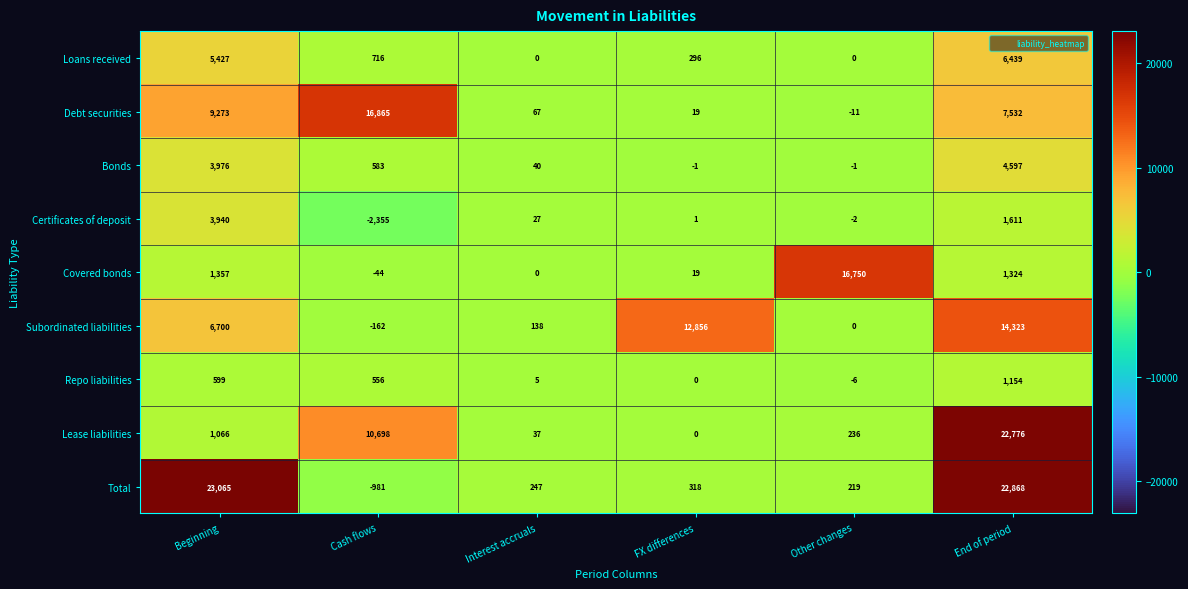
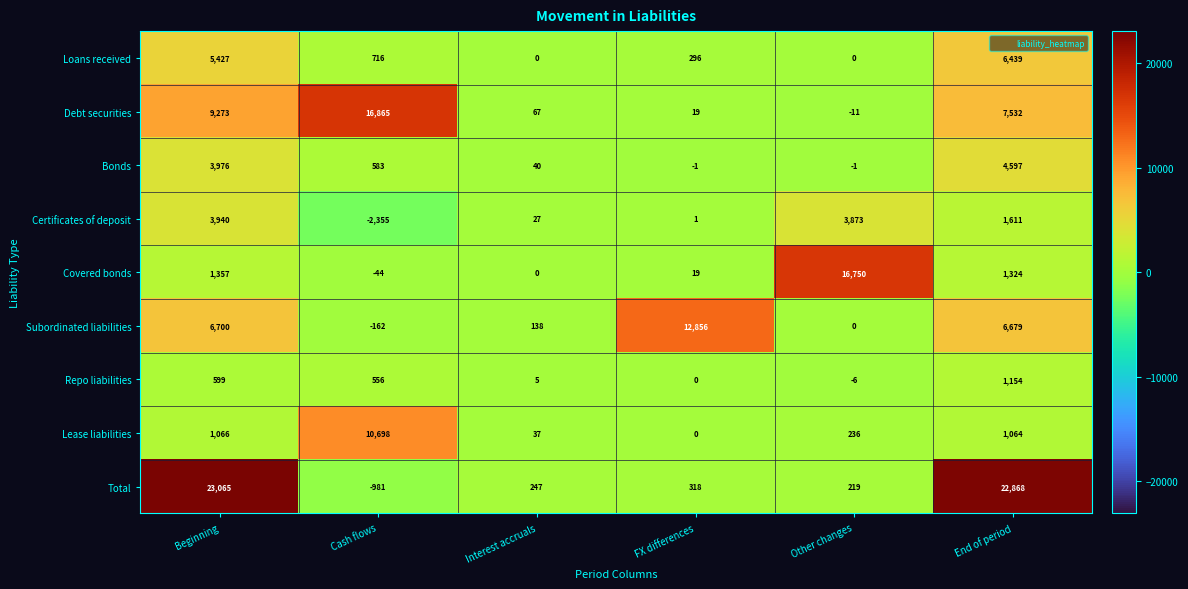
  {
    "Loans received": {
      "Beginning": "5,427",
      "Cash flows": "716",
      "Interest accruals": "0",
      "FX differences": "296",
      "Other changes": "0",
      "End of period": "6,439"
    },
    "Debt securities": {
      "Beginning": "9,273",
      "Cash flows": "16,865",
      "Interest accruals": "67",
      "FX differences": "19",
      "Other changes": "-11",
      "End of period": "7,532"
    },
    "Bonds": {
      "Beginning": "3,976",
      "Cash flows": "583",
      "Interest accruals": "40",
      "FX differences": "-1",
      "Other changes": "-1",
      "End of period": "4,597"
    },
    "Certificates of deposit": {
      "Beginning": "3,940",
      "Cash flows": "-2,355",
      "Interest accruals": "27",
      "FX differences": "1",
-     "Other changes": "-2",
+     "Other changes": "3,873",
      "End of period": "1,611"
    },
    "Covered bonds": {
      "Beginning": "1,357",
      "Cash flows": "-44",
      "Interest accruals": "0",
      "FX differences": "19",
      "Other changes": "16,750",
      "End of period": "1,324"
    },
    "Subordinated liabilities": {
      "Beginning": "6,700",
      "Cash flows": "-162",
      "Interest accruals": "138",
      "FX differences": "12,856",
      "Other changes": "0",
-     "End of period": "14,323"
+     "End of period": "6,679"
    },
    "Repo liabilities": {
      "Beginning": "599",
      "Cash flows": "556",
      "Interest accruals": "5",
      "FX differences": "0",
      "Other changes": "-6",
      "End of period": "1,154"
    },
    "Lease liabilities": {
      "Beginning": "1,066",
      "Cash flows": "10,698",
      "Interest accruals": "37",
      "FX differences": "0",
      "Other changes": "236",
-     "End of period": "22,776"
+     "End of period": "1,064"
    },
    "Total": {
      "Beginning": "23,065",
      "Cash flows": "-981",
      "Interest accruals": "247",
      "FX differences": "318",
      "Other changes": "219",
      "End of period": "22,868"
    }
  }
